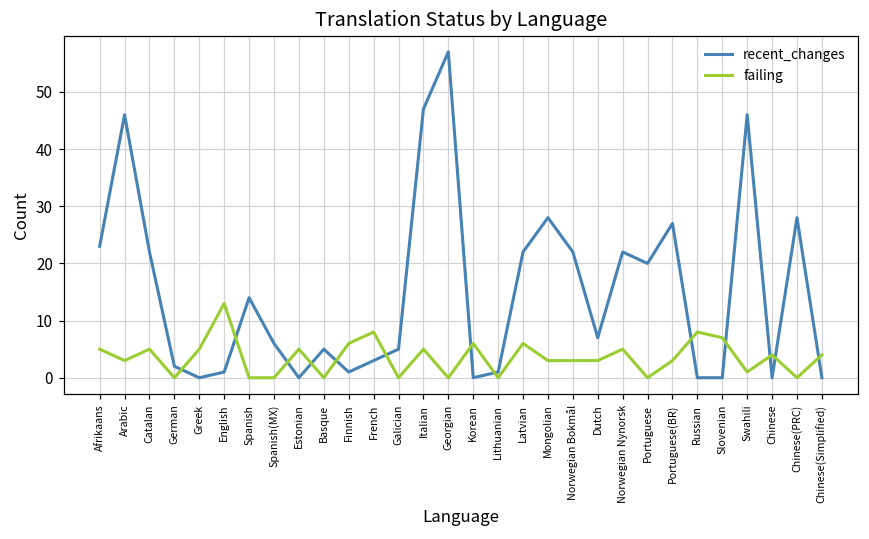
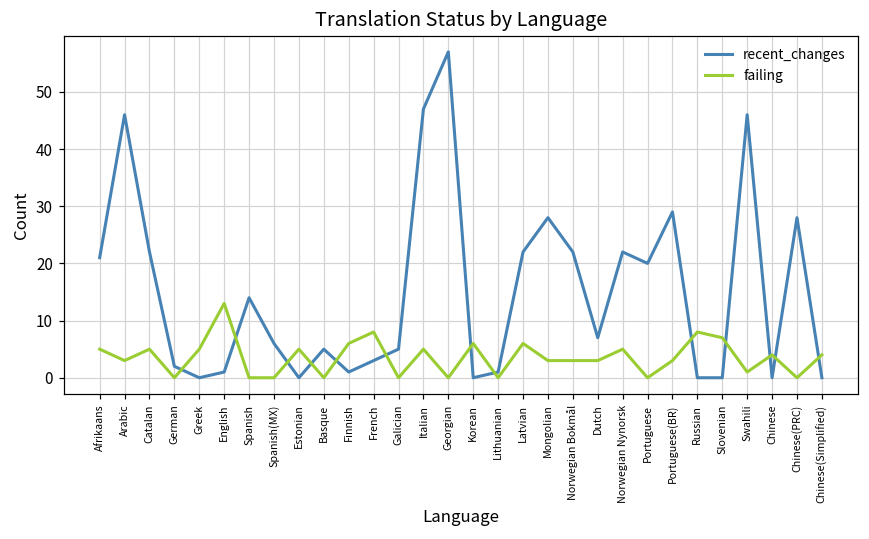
  {
    "recent_changes": {
-     "Afrikaans": 23,
+     "Afrikaans": 21,
      "Arabic": 46,
      "Catalan": 22,
      "German": 2,
      "Greek": 0,
      "English": 1,
      "Spanish": 14,
      "Spanish(MX)": 6,
      "Estonian": 0,
      "Basque": 5,
      "Finnish": 1,
      "French": 3,
      "Galician": 5,
      "Italian": 47,
      "Georgian": 57,
      "Korean": 0,
      "Lithuanian": 1,
      "Latvian": 22,
      "Mongolian": 28,
      "Norwegian Bokmål": 22,
      "Dutch": 7,
      "Norwegian Nynorsk": 22,
      "Portuguese": 20,
-     "Portuguese(BR)": 27,
+     "Portuguese(BR)": 29,
      "Russian": 0,
      "Slovenian": 0,
      "Swahili": 46,
      "Chinese": 0,
      "Chinese(PRC)": 28,
      "Chinese(Simplified)": 0
    },
    "failing": {
      "Afrikaans": 5,
      "Arabic": 3,
      "Catalan": 5,
      "German": 0,
      "Greek": 5,
      "English": 13,
      "Spanish": 0,
      "Spanish(MX)": 0,
      "Estonian": 5,
      "Basque": 0,
      "Finnish": 6,
      "French": 8,
      "Galician": 0,
      "Italian": 5,
      "Georgian": 0,
      "Korean": 6,
      "Lithuanian": 0,
      "Latvian": 6,
      "Mongolian": 3,
      "Norwegian Bokmål": 3,
      "Dutch": 3,
      "Norwegian Nynorsk": 5,
      "Portuguese": 0,
      "Portuguese(BR)": 3,
      "Russian": 8,
      "Slovenian": 7,
      "Swahili": 1,
      "Chinese": 4,
      "Chinese(PRC)": 0,
      "Chinese(Simplified)": 4
    }
  }
